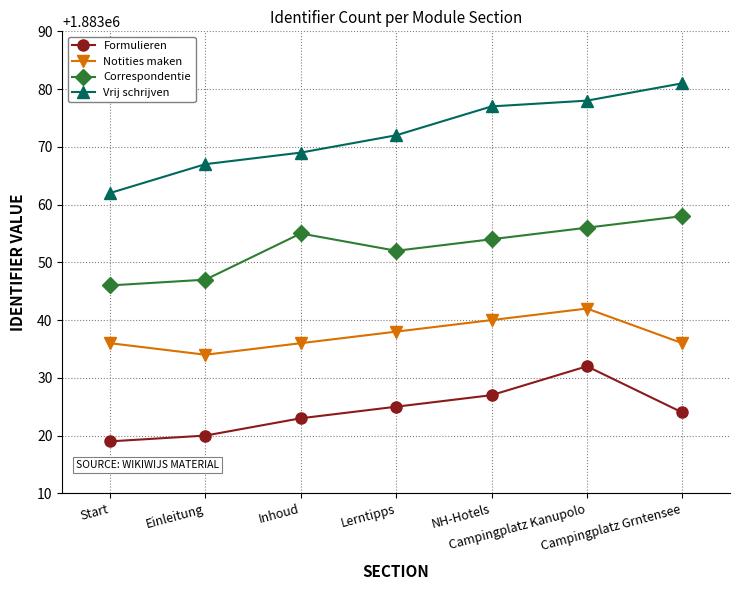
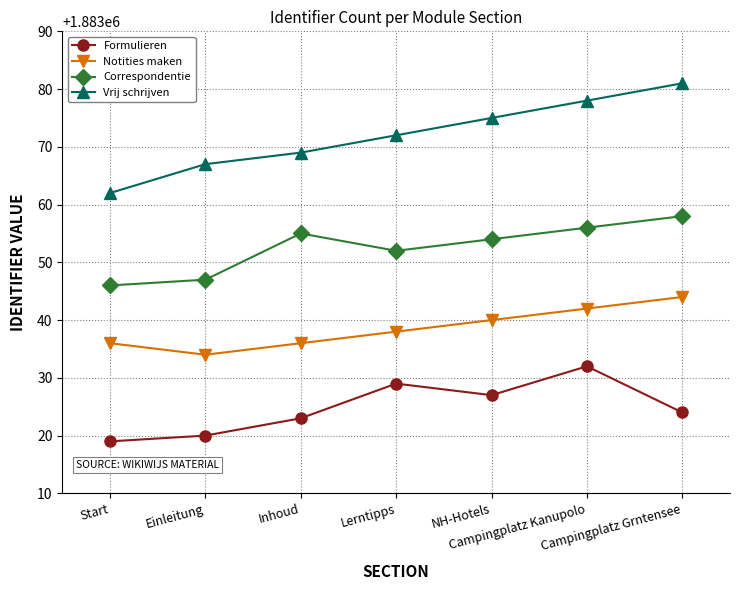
  {
    "Formulieren": {
      "Start": 1883019,
      "Einleitung": 1883020,
      "Inhoud": 1883023,
-     "Lerntipps": 1883025,
+     "Lerntipps": 1883029,
      "NH-Hotels": 1883027,
      "Campingplatz Kanupolo": 1883032,
      "Campingplatz Grntensee": 1883024
    },
    "Notities maken": {
      "Start": 1883036,
      "Einleitung": 1883034,
      "Inhoud": 1883036,
      "Lerntipps": 1883038,
      "NH-Hotels": 1883040,
      "Campingplatz Kanupolo": 1883042,
-     "Campingplatz Grntensee": 1883036
+     "Campingplatz Grntensee": 1883044
    },
    "Correspondentie": {
      "Start": 1883046,
      "Einleitung": 1883047,
      "Inhoud": 1883055,
      "Lerntipps": 1883052,
      "NH-Hotels": 1883054,
      "Campingplatz Kanupolo": 1883056,
      "Campingplatz Grntensee": 1883058
    },
    "Vrij schrijven": {
      "Start": 1883062,
      "Einleitung": 1883067,
      "Inhoud": 1883069,
      "Lerntipps": 1883072,
-     "NH-Hotels": 1883077,
+     "NH-Hotels": 1883075,
      "Campingplatz Kanupolo": 1883078,
      "Campingplatz Grntensee": 1883081
    }
  }
